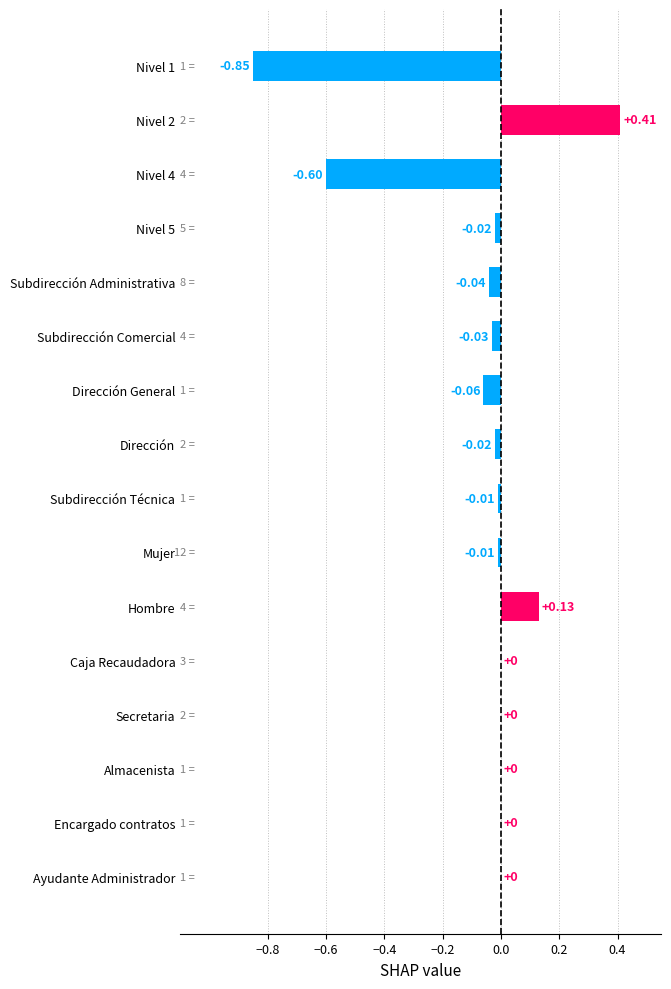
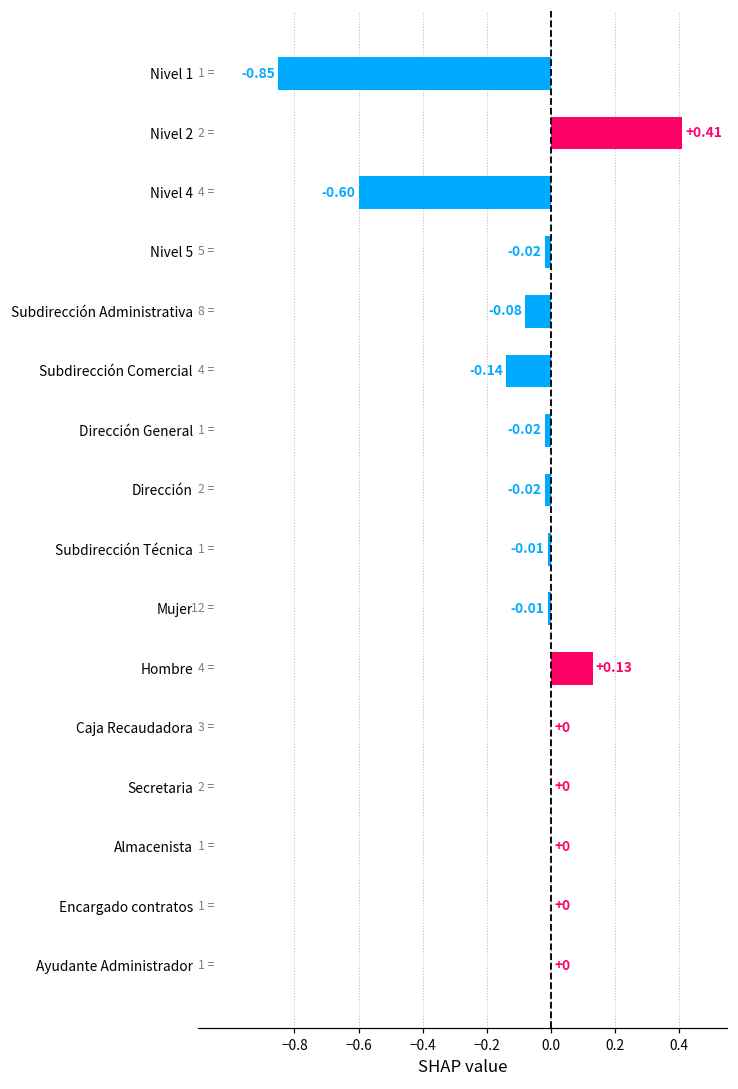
  {
    "Nivel 1": "-0.85",
    "Nivel 2": "+0.41",
    "Nivel 4": "-0.60",
    "Nivel 5": "-0.02",
-   "Subdirección Administrativa": "-0.04",
-   "Subdirección Comercial": "-0.03",
-   "Dirección General": "-0.06",
+   "Subdirección Administrativa": "-0.08",
+   "Subdirección Comercial": "-0.14",
+   "Dirección General": "-0.02",
    "Dirección": "-0.02",
    "Subdirección Técnica": "-0.01",
    "Mujer": "-0.01",
    "Hombre": "+0.13",
    "Caja Recaudadora": "+0",
    "Secretaria": "+0",
    "Almacenista": "+0",
    "Encargado contratos": "+0",
    "Ayudante Administrador": "+0"
  }
